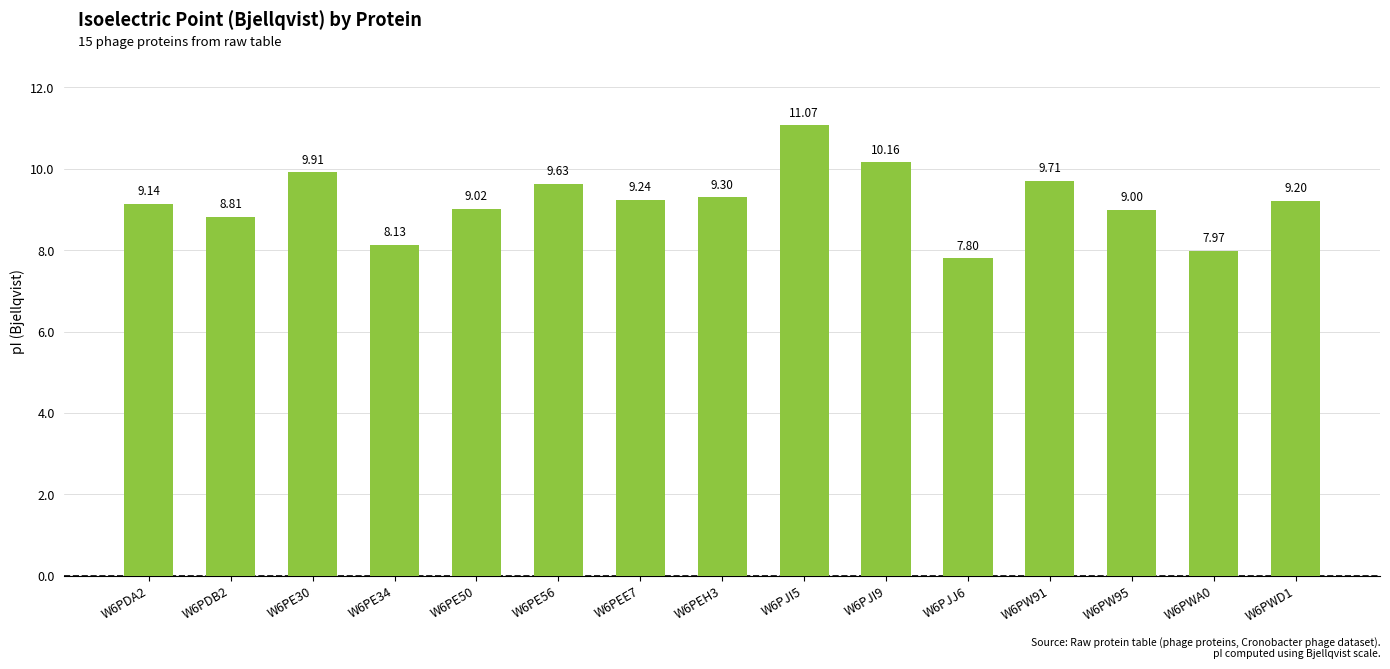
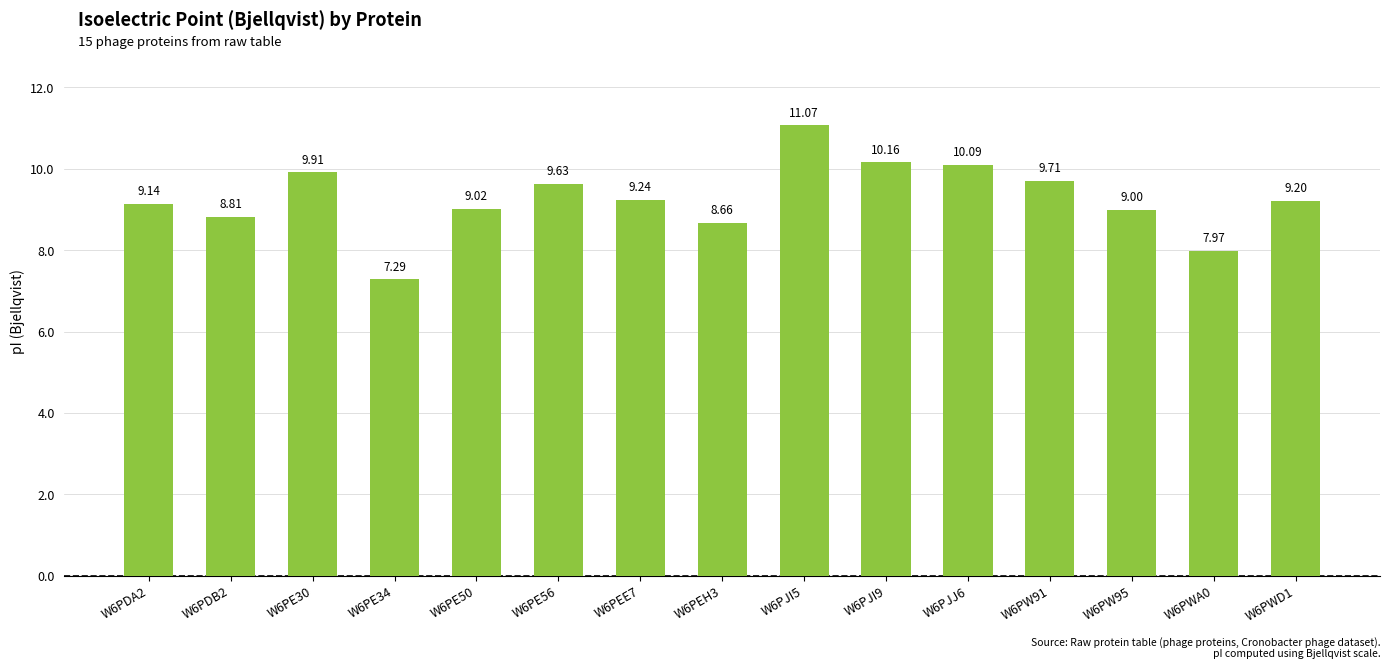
  {
    "W6PDA2": 9.14,
    "W6PDB2": 8.81,
    "W6PE30": 9.91,
-   "W6PE34": 8.13,
+   "W6PE34": 7.29,
    "W6PE50": 9.02,
    "W6PE56": 9.63,
    "W6PEE7": 9.24,
-   "W6PEH3": 9.30,
+   "W6PEH3": 8.66,
    "W6PJI5": 11.07,
    "W6PJI9": 10.16,
-   "W6PJJ6": 7.80,
+   "W6PJJ6": 10.09,
    "W6PW91": 9.71,
    "W6PW95": 9.00,
    "W6PWA0": 7.97,
    "W6PWD1": 9.20
  }
